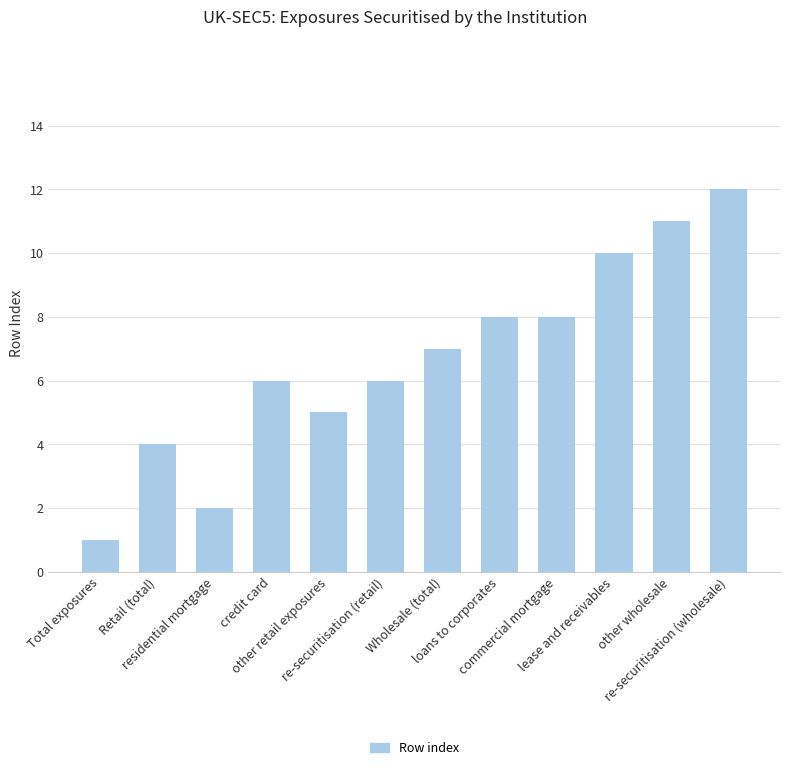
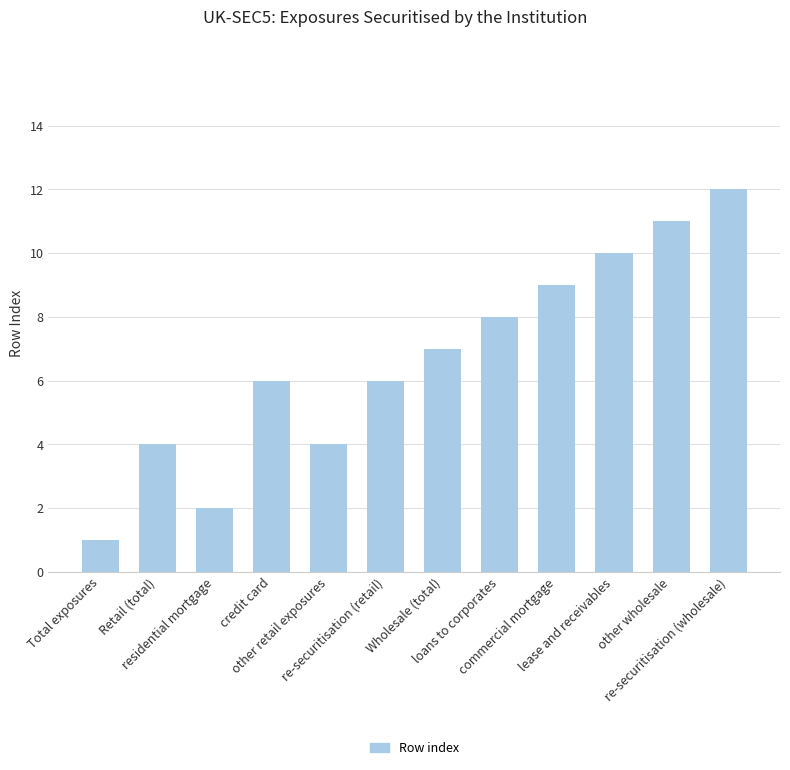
  {
    "Total exposures": 1,
    "Retail (total)": 4,
    "residential mortgage": 2,
    "credit card": 6,
-   "other retail exposures": 5,
+   "other retail exposures": 4,
    "re-securitisation (retail)": 6,
    "Wholesale (total)": 7,
    "loans to corporates": 8,
-   "commercial mortgage": 8,
+   "commercial mortgage": 9,
    "lease and receivables": 10,
    "other wholesale": 11,
    "re-securitisation (wholesale)": 12
  }
